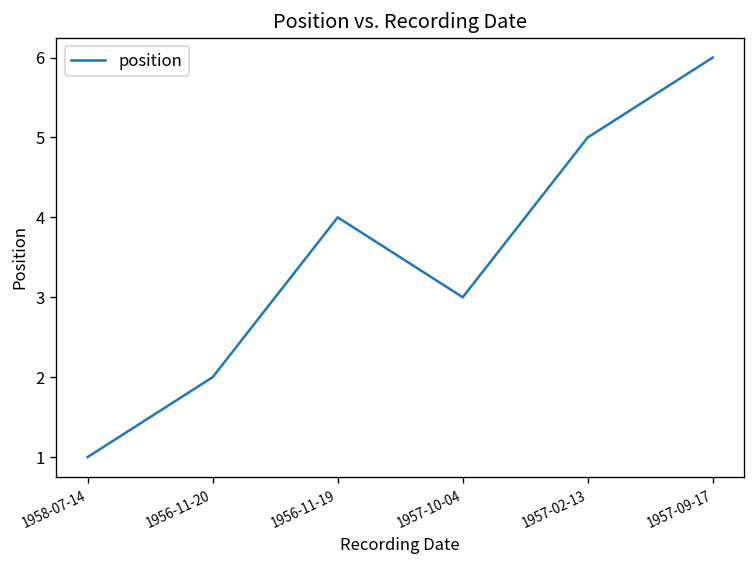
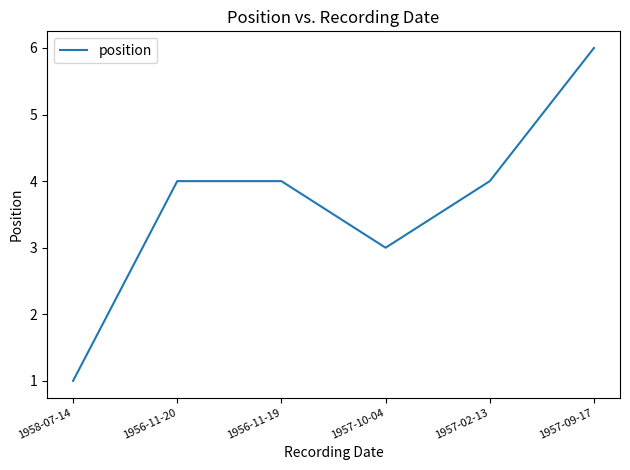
  {
    "1958-07-14": 1,
-   "1956-11-20": 2,
+   "1956-11-20": 4,
    "1956-11-19": 4,
    "1957-10-04": 3,
-   "1957-02-13": 5,
+   "1957-02-13": 4,
    "1957-09-17": 6
  }
